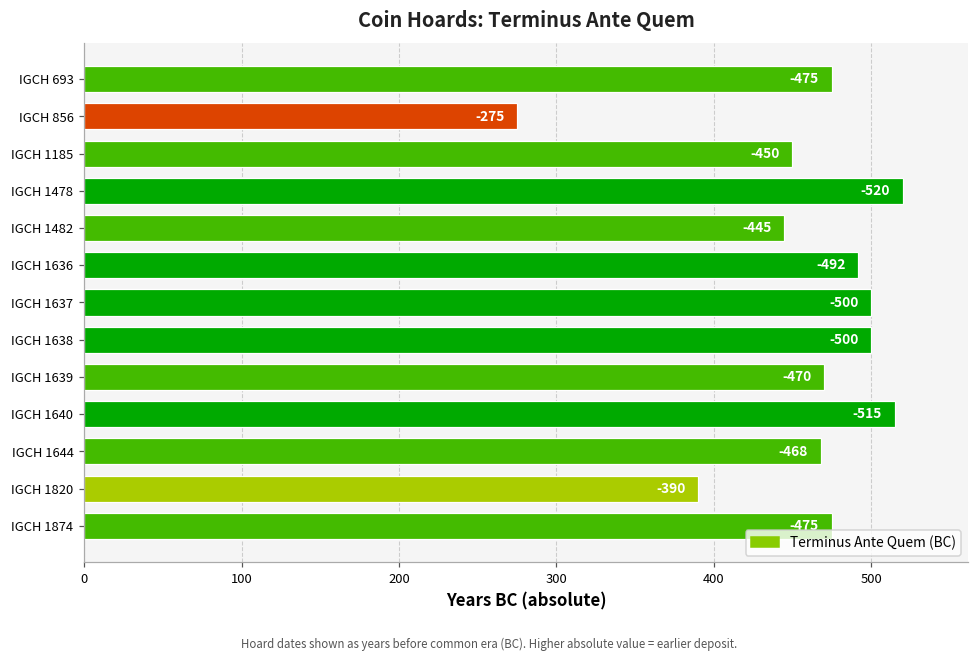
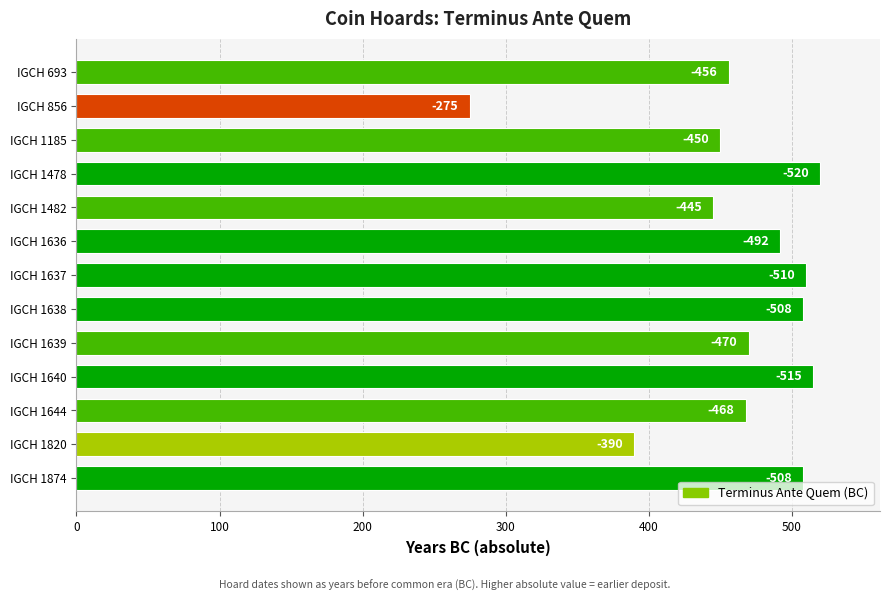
  {
-   "IGCH 693": -475,
-   "IGCH 1637": -500,
-   "IGCH 1638": -500,
-   "IGCH 1874": 475
+   "IGCH 693": -456,
+   "IGCH 1637": -510,
+   "IGCH 1638": -508,
+   "IGCH 1874": 508
  }
